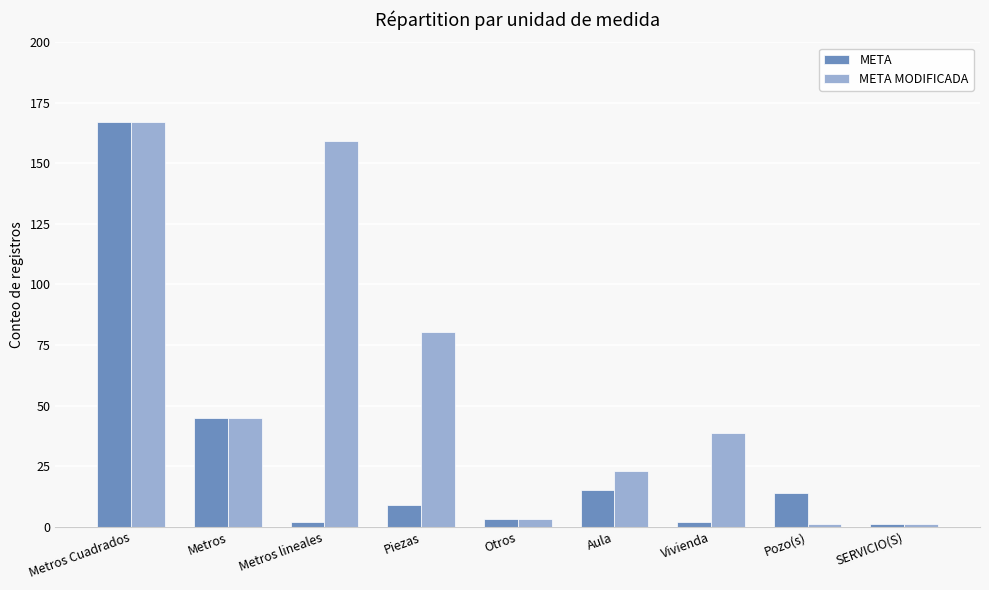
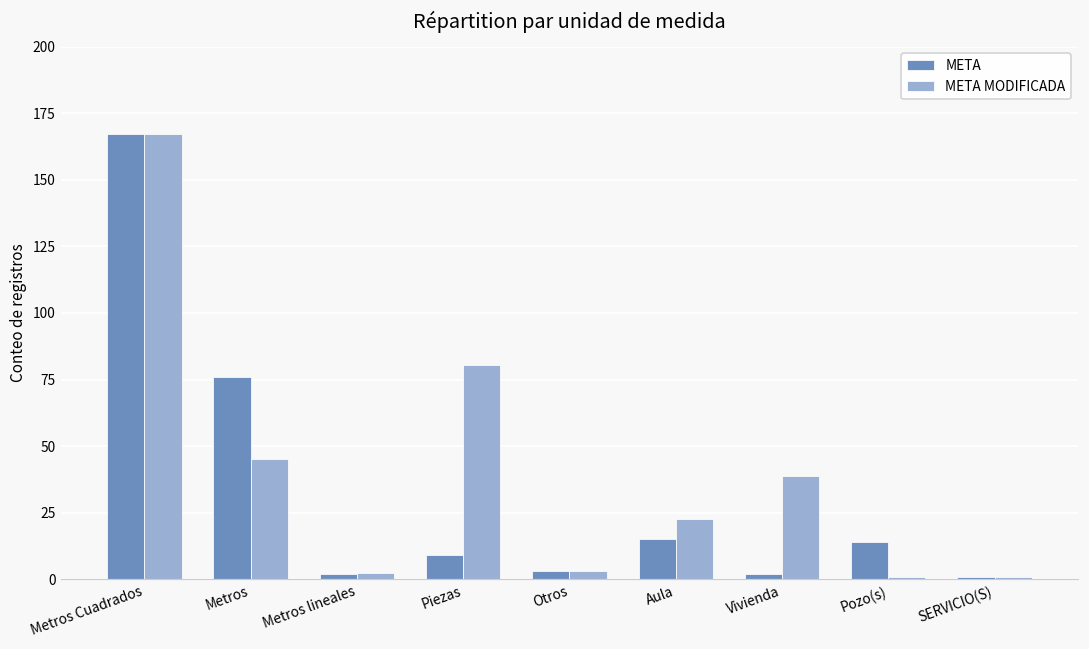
  {
    "META": {
      "Metros Cuadrados": 167,
-     "Metros": 45,
+     "Metros": 76,
      "Metros lineales": 2,
      "Piezas": 9,
      "Otros": 3,
      "Aula": 15,
      "Vivienda": 2,
      "Pozo(s)": 14
    },
    "META MODIFICADA": {
      "Metros Cuadrados": 167,
      "Metros": 45,
-     "Metros lineales": 159,
+     "Metros lineales": 3,
      "Piezas": 80,
      "Otros": 3,
      "Aula": 23,
      "Vivienda": 39
    }
  }
